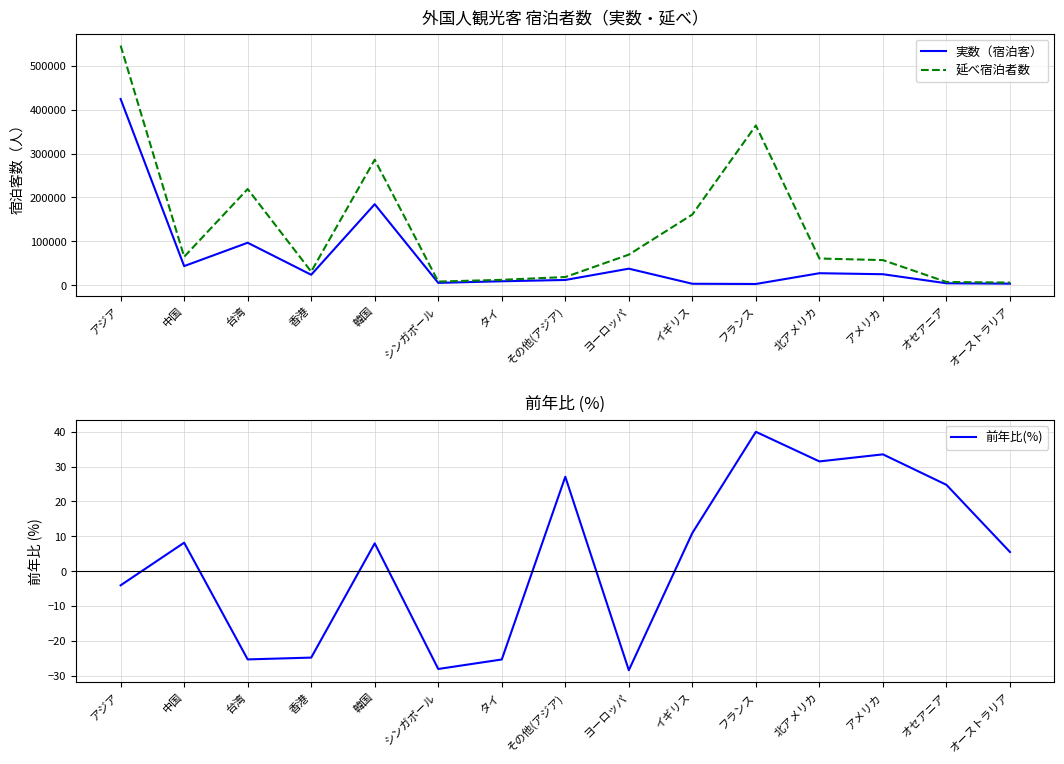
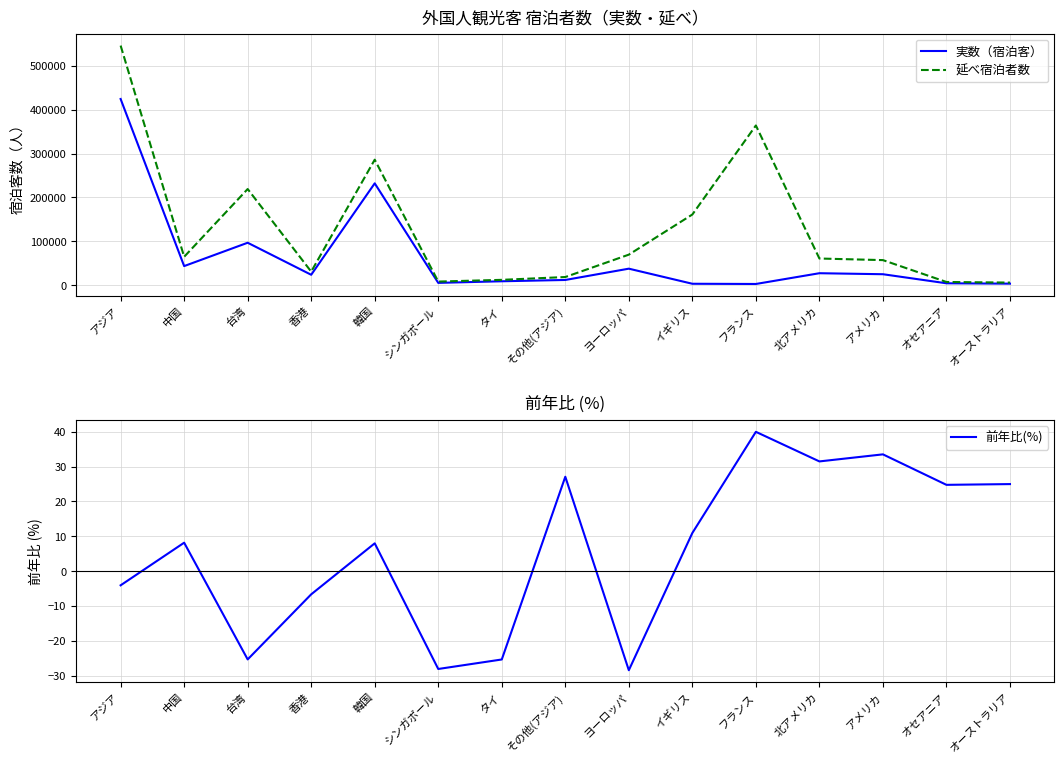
  {
    "外国人観光客 宿泊者数（実数・延べ）": {
      "実数（宿泊客）": {
        "アジア": 420000,
        "中国": 40000,
        "台湾": 100000,
        "香港": 20000,
-       "韓国": 180000,
+       "韓国": 230000,
        "その他(アジア)": 10000,
        "ヨーロッパ": 40000,
        "イギリス": 0,
        "フランス": 0,
        "北アメリカ": 30000,
        "アメリカ": 30000
      },
      "延べ宿泊者数": {
        "アジア": 550000,
        "中国": 60000,
        "台湾": 220000,
        "香港": 30000,
        "韓国": 290000,
        "その他(アジア)": 20000,
        "ヨーロッパ": 70000,
        "イギリス": 160000,
        "フランス": 360000,
        "北アメリカ": 60000,
        "アメリカ": 60000
      }
    },
    "前年比 (%)": {
      "アジア": -4,
      "中国": 8,
      "台湾": -25,
-     "香港": -25,
+     "香港": -7,
      "韓国": 8,
      "シンガポール": -28,
      "タイ": -25,
      "その他(アジア)": 27,
      "ヨーロッパ": -28,
      "イギリス": 11,
      "フランス": 40,
      "北アメリカ": 31,
      "アメリカ": 33,
      "オセアニア": 25,
-     "オーストラリア": 5
+     "オーストラリア": 25
    }
  }
